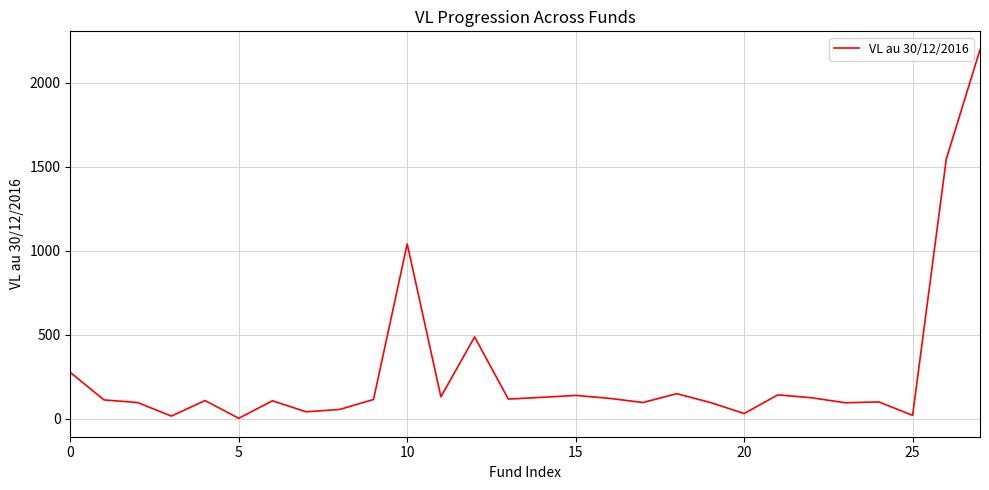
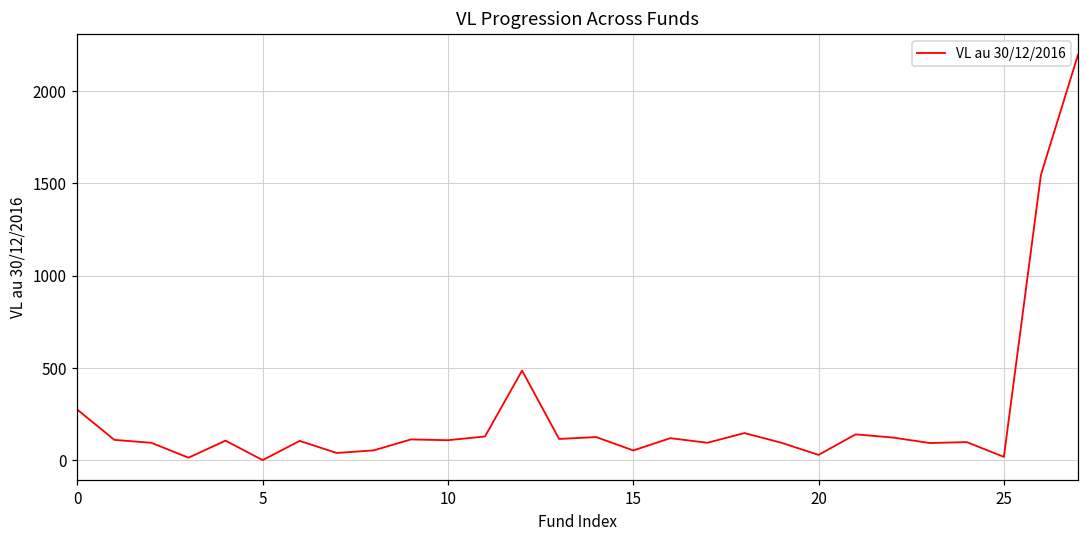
  {
    "0": 280,
    "5": 0,
-   "10": 1040,
-   "15": 140,
+   "10": 110,
+   "15": 50,
    "20": 30,
    "25": 20
  }
